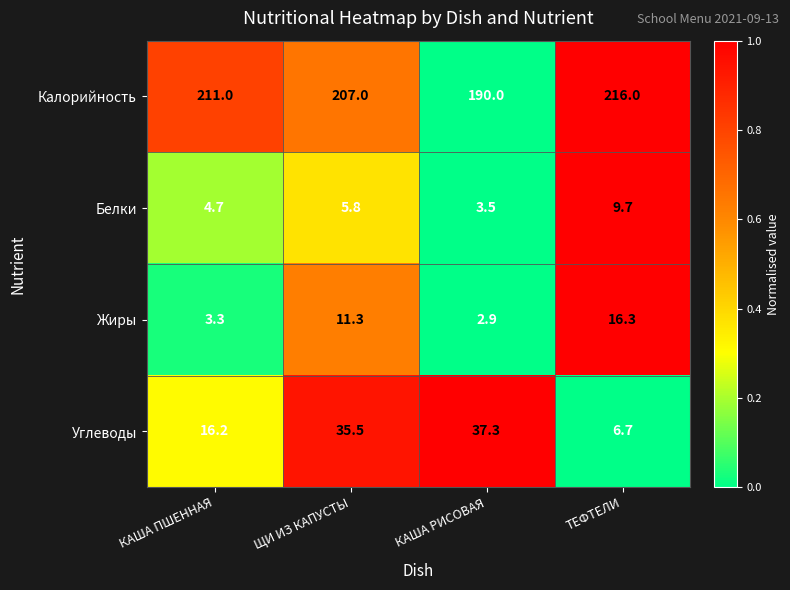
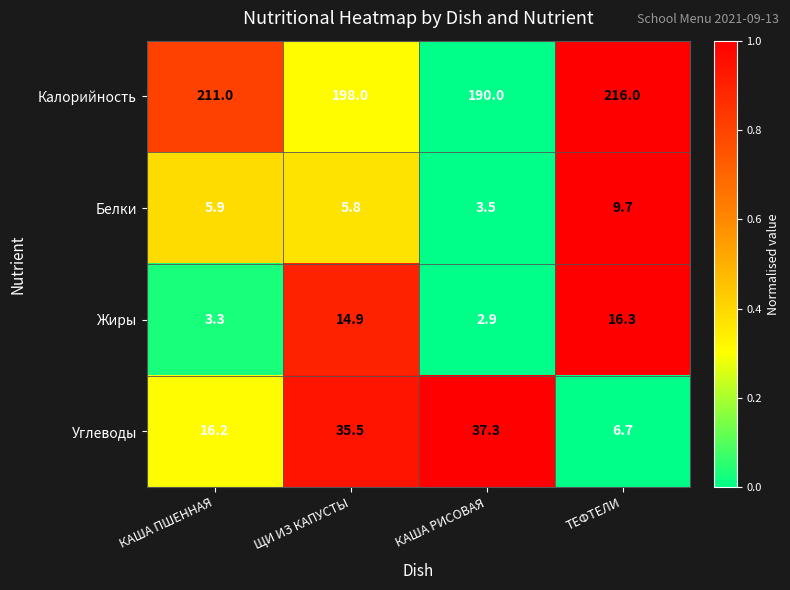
  {
    "Калорийность": {
      "КАША ПШЕННАЯ": 211.0,
-     "ЩИ ИЗ КАПУСТЫ": 207.0,
+     "ЩИ ИЗ КАПУСТЫ": 198.0,
      "КАША РИСОВАЯ": 190.0,
      "ТЕФТЕЛИ": 216.0
    },
    "Белки": {
-     "КАША ПШЕННАЯ": 4.7,
+     "КАША ПШЕННАЯ": 5.9,
      "ЩИ ИЗ КАПУСТЫ": 5.8,
      "КАША РИСОВАЯ": 3.5,
      "ТЕФТЕЛИ": 9.7
    },
    "Жиры": {
      "КАША ПШЕННАЯ": 3.3,
-     "ЩИ ИЗ КАПУСТЫ": 11.3,
+     "ЩИ ИЗ КАПУСТЫ": 14.9,
      "КАША РИСОВАЯ": 2.9,
      "ТЕФТЕЛИ": 16.3
    },
    "Углеводы": {
      "КАША ПШЕННАЯ": 16.2,
      "ЩИ ИЗ КАПУСТЫ": 35.5,
      "КАША РИСОВАЯ": 37.3,
      "ТЕФТЕЛИ": 6.7
    }
  }
